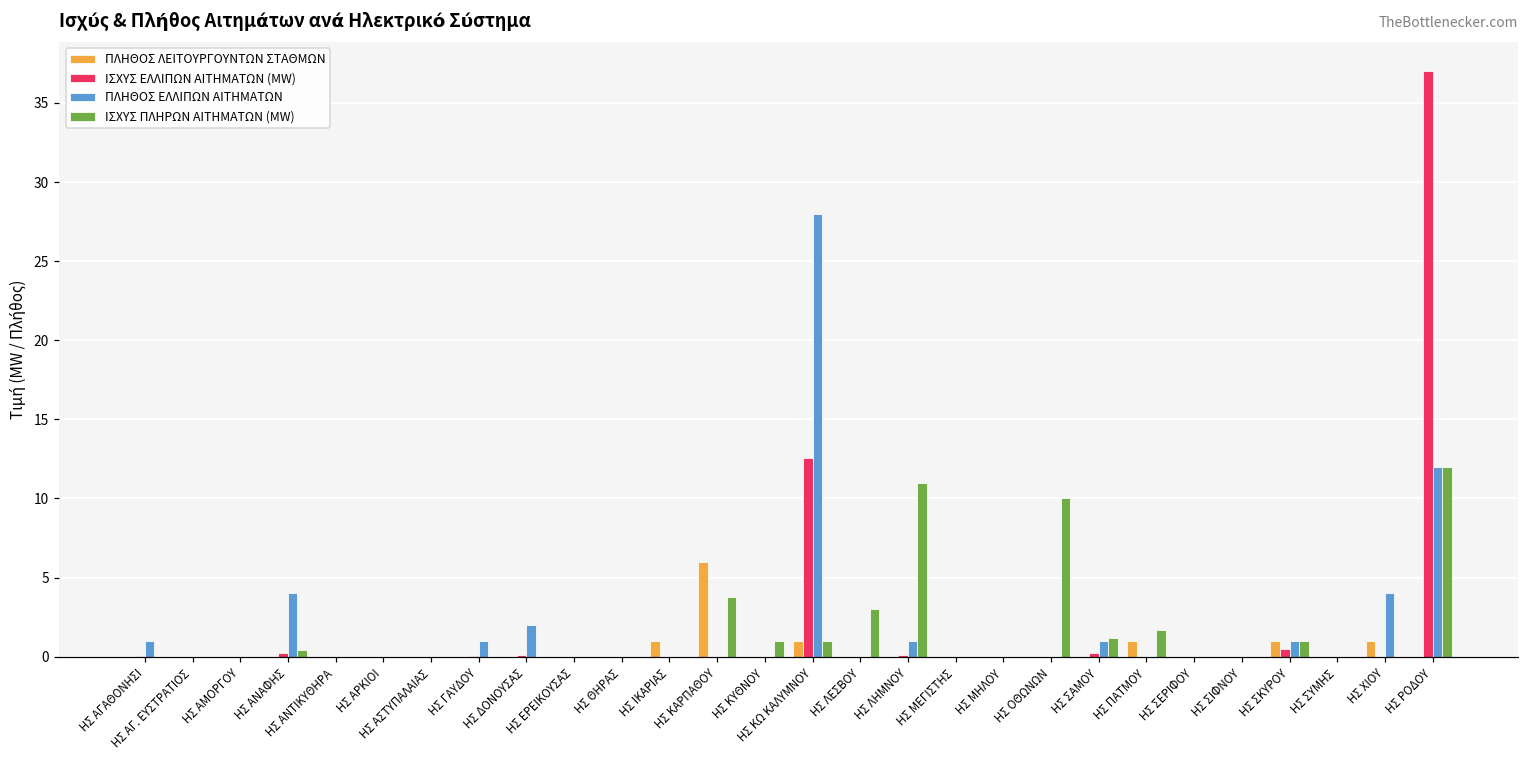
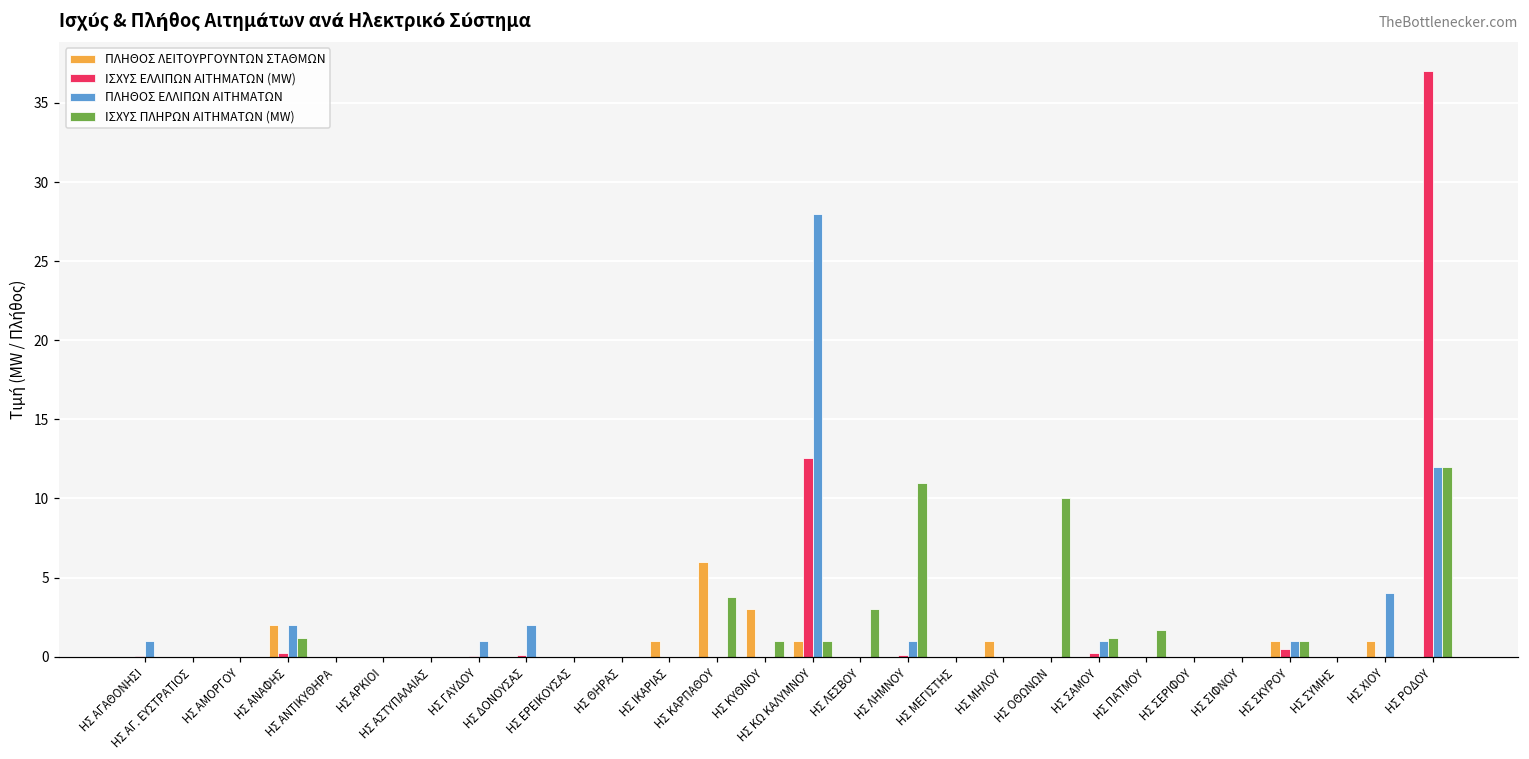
  {
    "ΠΛΗΘΟΣ ΛΕΙΤΟΥΡΓΟΥΝΤΩΝ ΣΤΑΘΜΩΝ": {
      "ΗΣ ΑΓΑΘΟΝΗΣΙ": 0,
      "ΗΣ ΑΓ. ΕΥΣΤΡΑΤΙΟΣ": 0,
      "ΗΣ ΑΜΟΡΓΟΥ": 0,
-     "ΗΣ ΑΝΑΦΗΣ": 0,
+     "ΗΣ ΑΝΑΦΗΣ": 2,
      "ΗΣ ΑΝΤΙΚΥΘΗΡΑ": 0,
      "ΗΣ ΑΡΚΙΟΙ": 0,
      "ΗΣ ΑΣΤΥΠΑΛΑΙΑΣ": 0,
      "ΗΣ ΓΑΥΔΟΥ": 0,
      "ΗΣ ΔΟΝΟΥΣΑΣ": 0,
      "ΗΣ ΕΡΕΙΚΟΥΣΑΣ": 0,
      "ΗΣ ΘΗΡΑΣ": 0,
      "ΗΣ ΙΚΑΡΙΑΣ": 1,
      "ΗΣ ΚΑΡΠΑΘΟΥ": 6,
-     "ΗΣ ΚΥΘΝΟΥ": 0,
+     "ΗΣ ΚΥΘΝΟΥ": 3,
      "ΗΣ ΚΩ ΚΑΛΥΜΝΟΥ": 1,
      "ΗΣ ΛΕΣΒΟΥ": 0,
      "ΗΣ ΛΗΜΝΟΥ": 0,
      "ΗΣ ΜΕΓΙΣΤΗΣ": 0,
-     "ΗΣ ΜΗΛΟΥ": 0,
+     "ΗΣ ΜΗΛΟΥ": 1,
      "ΗΣ ΟΘΩΝΩΝ": 0,
      "ΗΣ ΣΑΜΟΥ": 0,
-     "ΗΣ ΠΑΤΜΟΥ": 1,
+     "ΗΣ ΠΑΤΜΟΥ": 0,
      "ΗΣ ΣΕΡΙΦΟΥ": 0,
      "ΗΣ ΣΙΦΝΟΥ": 0,
      "ΗΣ ΣΚΥΡΟΥ": 1,
      "ΗΣ ΣΥΜΗΣ": 0,
      "ΗΣ ΧΙΟΥ": 1,
      "ΗΣ ΡΟΔΟΥ": 0
    },
    "ΙΣΧΥΣ ΕΛΛΙΠΩΝ ΑΙΤΗΜΑΤΩΝ (MW)": {
      "ΗΣ ΑΓ. ΕΥΣΤΡΑΤΙΟΣ": 0.0,
      "ΗΣ ΑΜΟΡΓΟΥ": 0.0,
      "ΗΣ ΑΝΑΦΗΣ": 0.2,
      "ΗΣ ΑΝΤΙΚΥΘΗΡΑ": 0.0,
      "ΗΣ ΑΡΚΙΟΙ": 0.0,
      "ΗΣ ΑΣΤΥΠΑΛΑΙΑΣ": 0.0,
      "ΗΣ ΕΡΕΙΚΟΥΣΑΣ": 0.0,
      "ΗΣ ΘΗΡΑΣ": 0.0,
      "ΗΣ ΙΚΑΡΙΑΣ": 0.0,
      "ΗΣ ΚΑΡΠΑΘΟΥ": 0.0,
      "ΗΣ ΚΥΘΝΟΥ": 0.0,
      "ΗΣ ΚΩ ΚΑΛΥΜΝΟΥ": 12.6,
      "ΗΣ ΛΕΣΒΟΥ": 0.0,
      "ΗΣ ΜΕΓΙΣΤΗΣ": 0.0,
      "ΗΣ ΜΗΛΟΥ": 0.0,
      "ΗΣ ΟΘΩΝΩΝ": 0.0,
      "ΗΣ ΣΑΜΟΥ": 0.3,
      "ΗΣ ΠΑΤΜΟΥ": 0.0,
      "ΗΣ ΣΕΡΙΦΟΥ": 0.0,
      "ΗΣ ΣΙΦΝΟΥ": 0.0,
      "ΗΣ ΣΚΥΡΟΥ": 0.5,
      "ΗΣ ΣΥΜΗΣ": 0.0,
      "ΗΣ ΧΙΟΥ": 0.0,
      "ΗΣ ΡΟΔΟΥ": 37.0
    },
    "ΠΛΗΘΟΣ ΕΛΛΙΠΩΝ ΑΙΤΗΜΑΤΩΝ": {
      "ΗΣ ΑΓΑΘΟΝΗΣΙ": 1,
      "ΗΣ ΑΓ. ΕΥΣΤΡΑΤΙΟΣ": 0,
      "ΗΣ ΑΜΟΡΓΟΥ": 0,
-     "ΗΣ ΑΝΑΦΗΣ": 4,
+     "ΗΣ ΑΝΑΦΗΣ": 2,
      "ΗΣ ΑΝΤΙΚΥΘΗΡΑ": 0,
      "ΗΣ ΑΡΚΙΟΙ": 0,
      "ΗΣ ΑΣΤΥΠΑΛΑΙΑΣ": 0,
      "ΗΣ ΓΑΥΔΟΥ": 1,
      "ΗΣ ΔΟΝΟΥΣΑΣ": 2,
      "ΗΣ ΕΡΕΙΚΟΥΣΑΣ": 0,
      "ΗΣ ΘΗΡΑΣ": 0,
      "ΗΣ ΙΚΑΡΙΑΣ": 0,
      "ΗΣ ΚΑΡΠΑΘΟΥ": 0,
      "ΗΣ ΚΥΘΝΟΥ": 0,
      "ΗΣ ΚΩ ΚΑΛΥΜΝΟΥ": 28,
      "ΗΣ ΛΕΣΒΟΥ": 0,
      "ΗΣ ΛΗΜΝΟΥ": 1,
      "ΗΣ ΜΕΓΙΣΤΗΣ": 0,
      "ΗΣ ΜΗΛΟΥ": 0,
      "ΗΣ ΟΘΩΝΩΝ": 0,
      "ΗΣ ΣΑΜΟΥ": 1,
      "ΗΣ ΠΑΤΜΟΥ": 0,
      "ΗΣ ΣΕΡΙΦΟΥ": 0,
      "ΗΣ ΣΙΦΝΟΥ": 0,
      "ΗΣ ΣΚΥΡΟΥ": 1,
      "ΗΣ ΣΥΜΗΣ": 0,
      "ΗΣ ΧΙΟΥ": 4,
      "ΗΣ ΡΟΔΟΥ": 12
    },
    "ΙΣΧΥΣ ΠΛΗΡΩΝ ΑΙΤΗΜΑΤΩΝ (MW)": {
      "ΗΣ ΑΓΑΘΟΝΗΣΙ": 0.0,
      "ΗΣ ΑΓ. ΕΥΣΤΡΑΤΙΟΣ": 0.0,
      "ΗΣ ΑΜΟΡΓΟΥ": 0.0,
-     "ΗΣ ΑΝΑΦΗΣ": 0.4,
+     "ΗΣ ΑΝΑΦΗΣ": 1.2,
      "ΗΣ ΑΝΤΙΚΥΘΗΡΑ": 0.0,
      "ΗΣ ΑΡΚΙΟΙ": 0.0,
      "ΗΣ ΑΣΤΥΠΑΛΑΙΑΣ": 0.0,
      "ΗΣ ΓΑΥΔΟΥ": 0.0,
      "ΗΣ ΔΟΝΟΥΣΑΣ": 0.0,
      "ΗΣ ΕΡΕΙΚΟΥΣΑΣ": 0.0,
      "ΗΣ ΘΗΡΑΣ": 0.0,
      "ΗΣ ΙΚΑΡΙΑΣ": 0.0,
      "ΗΣ ΚΑΡΠΑΘΟΥ": 3.8,
      "ΗΣ ΚΥΘΝΟΥ": 1.0,
      "ΗΣ ΚΩ ΚΑΛΥΜΝΟΥ": 1.0,
      "ΗΣ ΛΕΣΒΟΥ": 3.0,
      "ΗΣ ΛΗΜΝΟΥ": 11.0,
      "ΗΣ ΜΕΓΙΣΤΗΣ": 0.0,
      "ΗΣ ΜΗΛΟΥ": 0.0,
      "ΗΣ ΟΘΩΝΩΝ": 10.0,
      "ΗΣ ΣΑΜΟΥ": 1.2,
      "ΗΣ ΠΑΤΜΟΥ": 1.7,
      "ΗΣ ΣΕΡΙΦΟΥ": 0.0,
      "ΗΣ ΣΙΦΝΟΥ": 0.0,
      "ΗΣ ΣΚΥΡΟΥ": 1.0,
      "ΗΣ ΣΥΜΗΣ": 0.0,
      "ΗΣ ΧΙΟΥ": 0.0,
      "ΗΣ ΡΟΔΟΥ": 12.0
    }
  }
